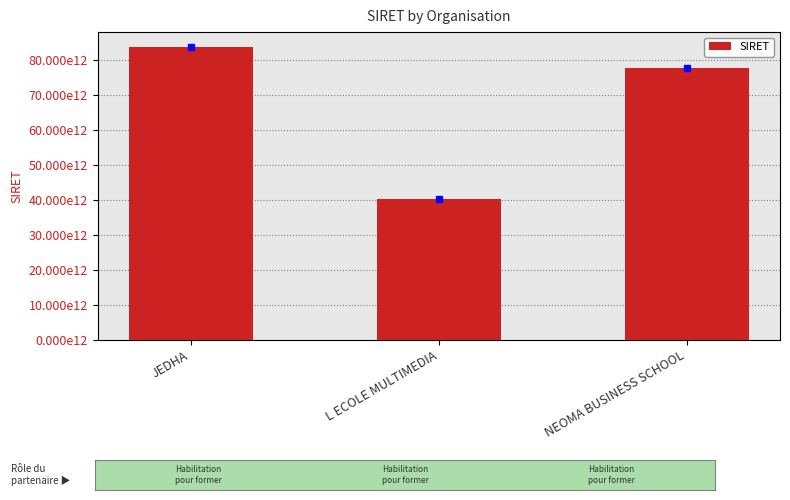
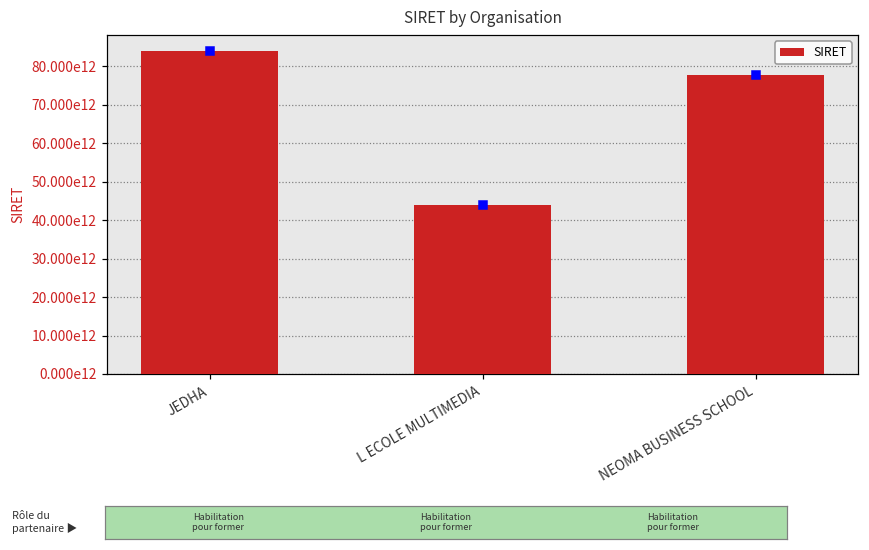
  {
    "SIRET": {
      "JEDHA": 84000000000000,
-     "L ECOLE MULTIMEDIA": 40000000000000,
+     "L ECOLE MULTIMEDIA": 44000000000000,
      "NEOMA BUSINESS SCHOOL": 78000000000000
    }
  }
